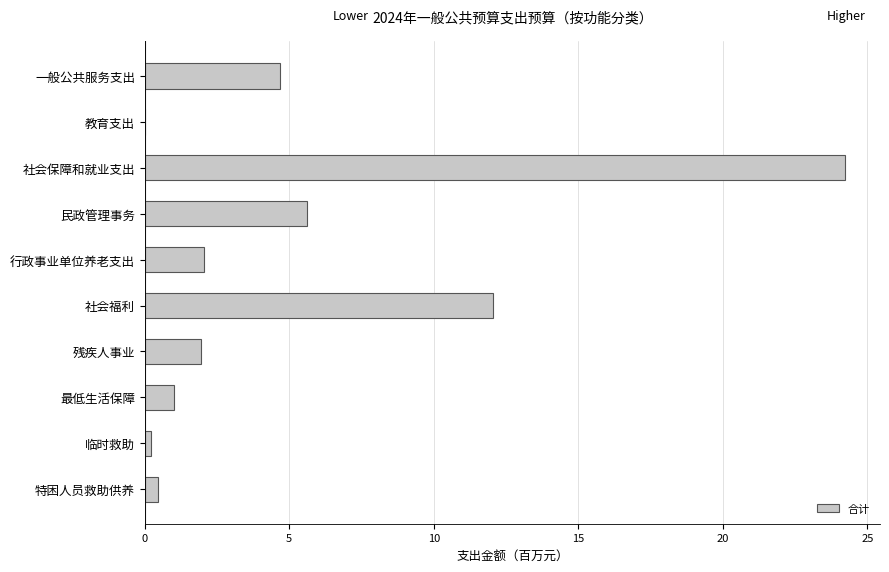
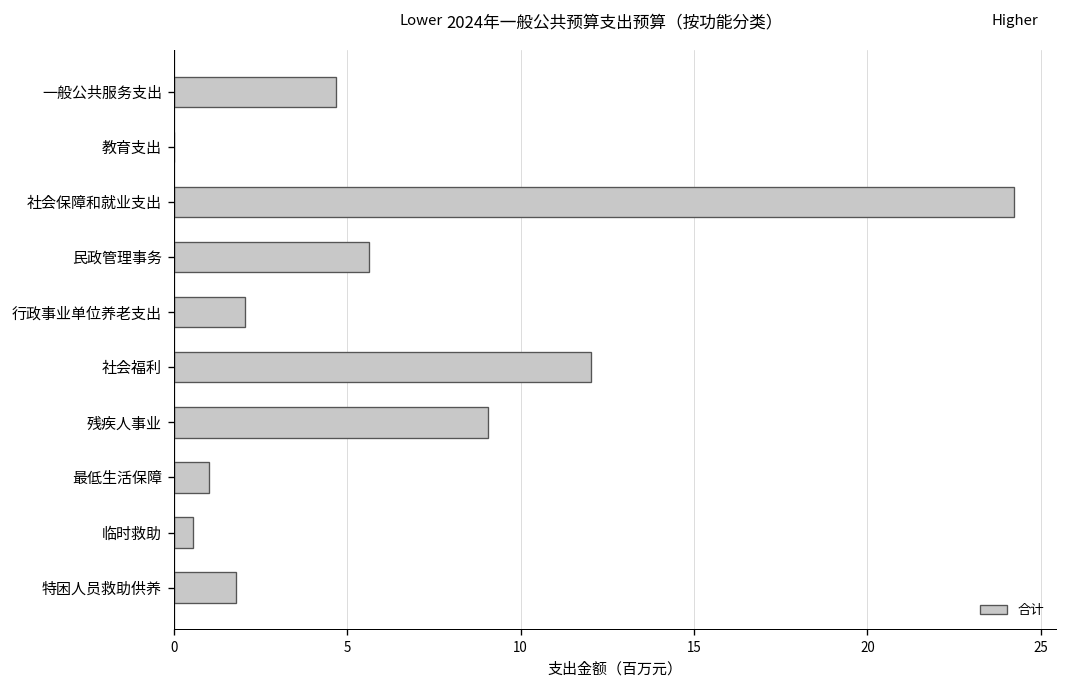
  {
    "一般公共服务支出": 4.7,
    "社会保障和就业支出": 24.2,
    "民政管理事务": 5.6,
    "行政事业单位养老支出": 2.1,
    "社会福利": 12.0,
-   "残疾人事业": 2.0,
+   "残疾人事业": 9.1,
    "最低生活保障": 1.0,
-   "临时救助": 0.2,
-   "特困人员救助供养": 0.5
+   "临时救助": 0.6,
+   "特困人员救助供养": 1.8
  }
